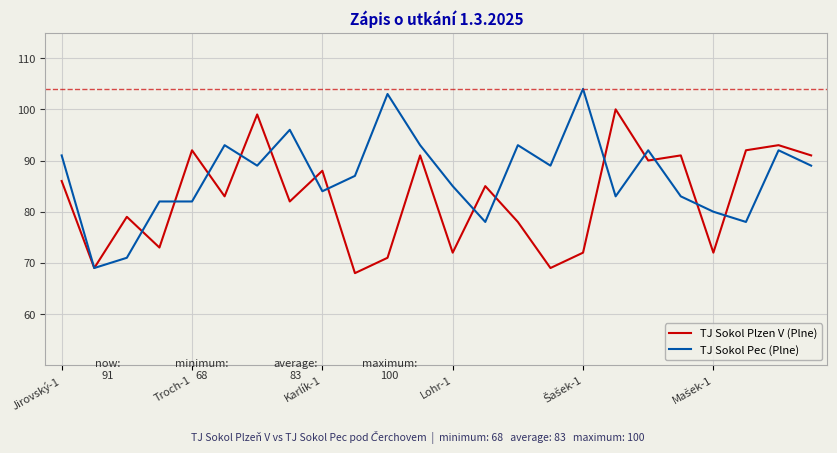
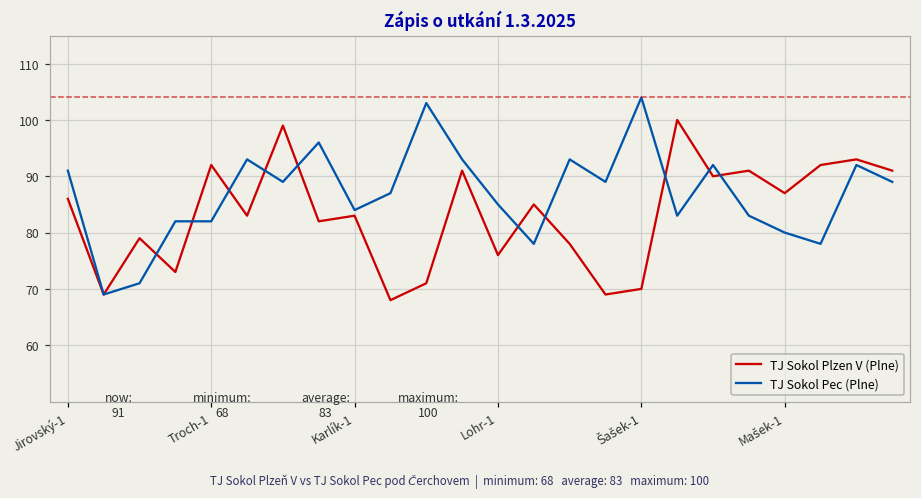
  {
    "TJ Sokol Plzen V (Plne)": {
      "Jirovský-1": 86,
      "Troch-1": 92,
-     "Karlík-1": 88,
-     "Lohr-1": 72,
-     "Šašek-1": 72,
-     "Mašek-1": 72
+     "Karlík-1": 83,
+     "Lohr-1": 76,
+     "Šašek-1": 70,
+     "Mašek-1": 87
    },
    "TJ Sokol Pec (Plne)": {
      "Jirovský-1": 91,
      "Troch-1": 82,
      "Karlík-1": 84,
      "Lohr-1": 85,
      "Šašek-1": 104,
      "Mašek-1": 80
    }
  }
